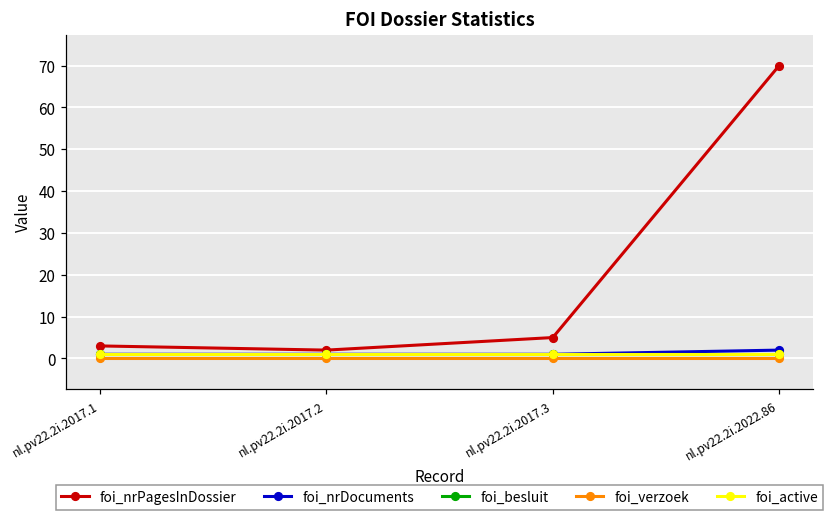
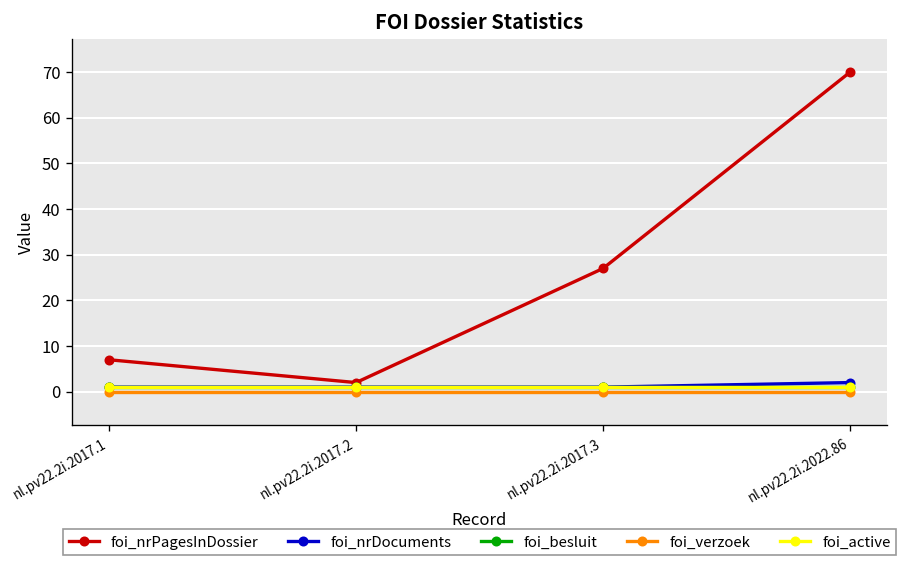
  {
    "foi_nrPagesInDossier": {
-     "nl.pv22.2i.2017.1": 3,
+     "nl.pv22.2i.2017.1": 7,
      "nl.pv22.2i.2017.2": 2,
-     "nl.pv22.2i.2017.3": 5,
+     "nl.pv22.2i.2017.3": 27,
      "nl.pv22.2i.2022.86": 70
    },
    "foi_nrDocuments": {
      "nl.pv22.2i.2022.86": 2
    },
    "foi_active": {
      "nl.pv22.2i.2022.86": 1
    },
    "foi_verzoek": {
      "nl.pv22.2i.2017.1": 0,
      "nl.pv22.2i.2017.2": 0,
      "nl.pv22.2i.2017.3": 0,
      "nl.pv22.2i.2022.86": 0
    }
  }
